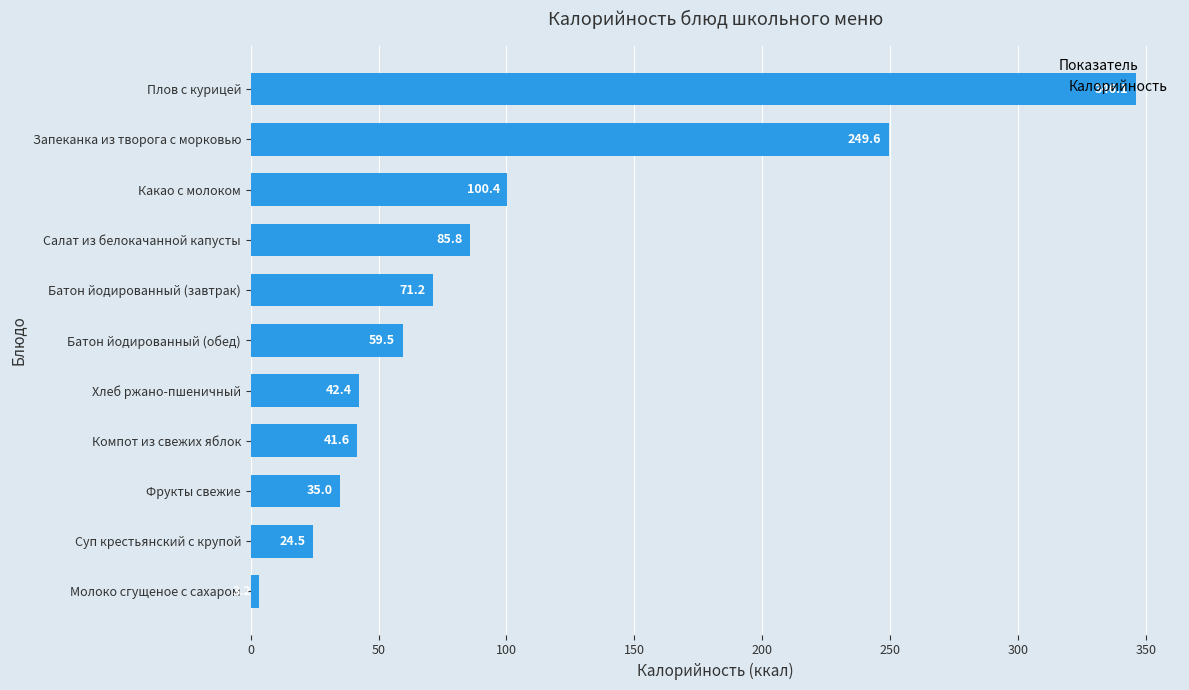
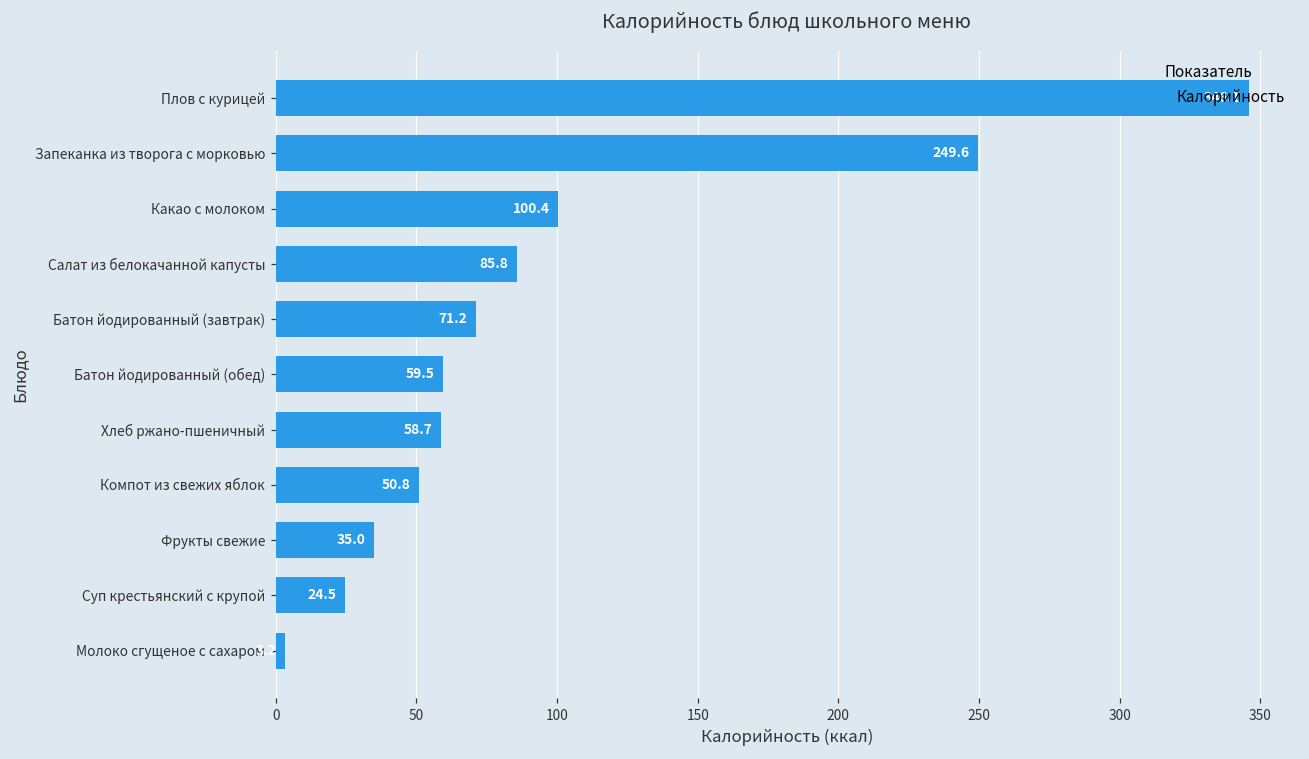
  {
    "Плов с курицей": 346.1,
    "Запеканка из творога с морковью": 249.6,
    "Какао с молоком": 100.4,
    "Салат из белокачанной капусты": 85.8,
    "Батон йодированный (завтрак)": 71.2,
    "Батон йодированный (обед)": 59.5,
-   "Хлеб ржано-пшеничный": 42.4,
-   "Компот из свежих яблок": 41.6,
+   "Хлеб ржано-пшеничный": 58.7,
+   "Компот из свежих яблок": 50.8,
    "Фрукты свежие": 35.0,
    "Суп крестьянский с крупой": 24.5
  }
